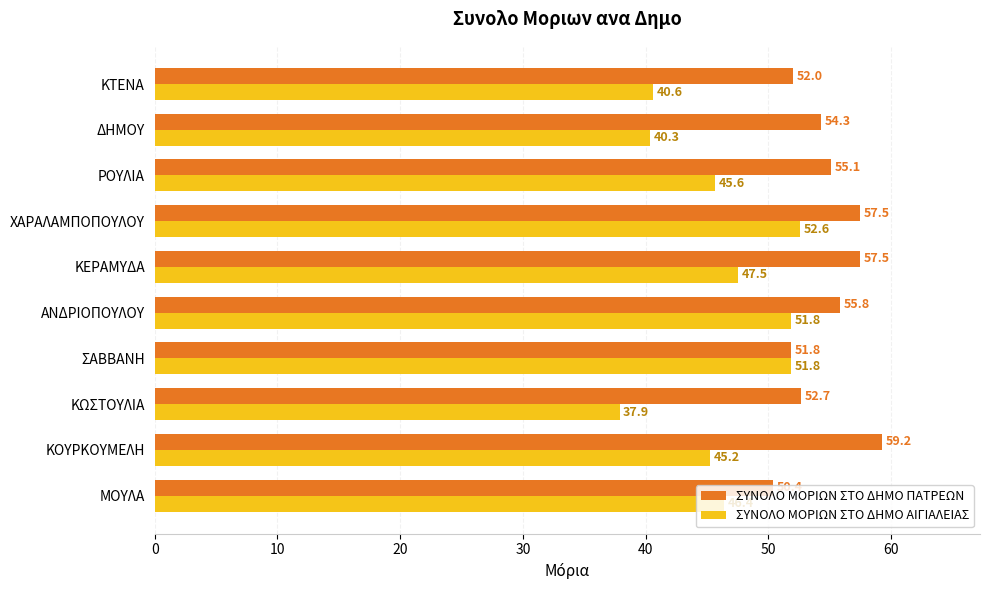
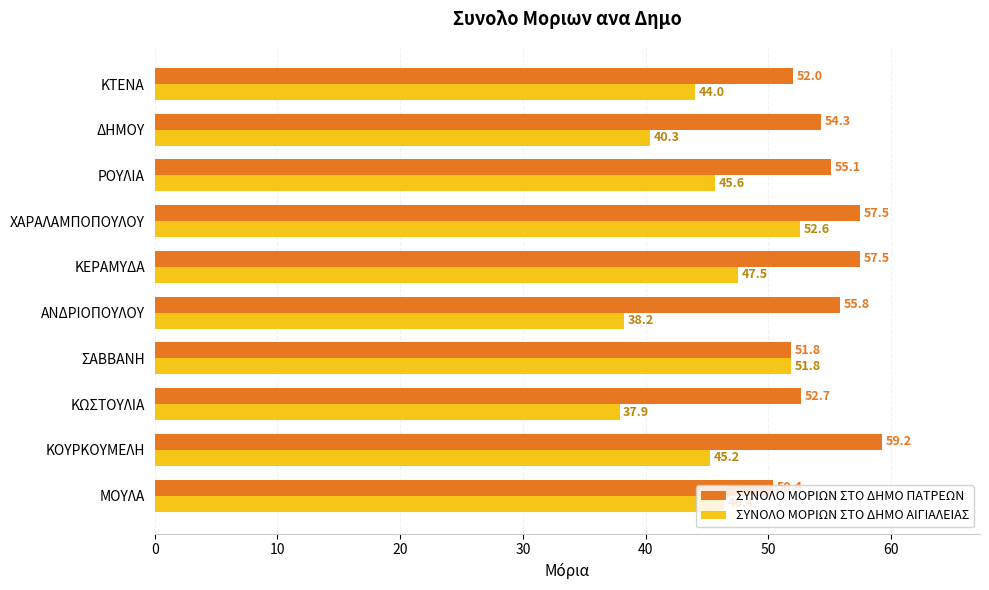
  {
    "ΣΥΝΟΛΟ ΜΟΡΙΩΝ ΣΤΟ ΔΗΜΟ ΠΑΤΡΕΩΝ": {
      "ΚΤΕΝΑ": 52.0,
      "ΔΗΜΟΥ": 54.3,
      "ΡΟΥΛΙΑ": 55.1,
      "ΧΑΡΑΛΑΜΠΟΠΟΥΛΟΥ": 57.5,
      "ΚΕΡΑΜΥΔΑ": 57.5,
      "ΑΝΔΡΙΟΠΟΥΛΟΥ": 55.8,
      "ΣΑΒΒΑΝΗ": 51.8,
      "ΚΩΣΤΟΥΛΙΑ": 52.7,
      "ΚΟΥΡΚΟΥΜΕΛΗ": 59.2
    },
    "ΣΥΝΟΛΟ ΜΟΡΙΩΝ ΣΤΟ ΔΗΜΟ ΑΙΓΙΑΛΕΙΑΣ": {
-     "ΚΤΕΝΑ": 40.6,
+     "ΚΤΕΝΑ": 44.0,
      "ΔΗΜΟΥ": 40.3,
      "ΡΟΥΛΙΑ": 45.6,
      "ΧΑΡΑΛΑΜΠΟΠΟΥΛΟΥ": 52.6,
      "ΚΕΡΑΜΥΔΑ": 47.5,
-     "ΑΝΔΡΙΟΠΟΥΛΟΥ": 51.8,
+     "ΑΝΔΡΙΟΠΟΥΛΟΥ": 38.2,
      "ΣΑΒΒΑΝΗ": 51.8,
      "ΚΩΣΤΟΥΛΙΑ": 37.9,
      "ΚΟΥΡΚΟΥΜΕΛΗ": 45.2
    }
  }
